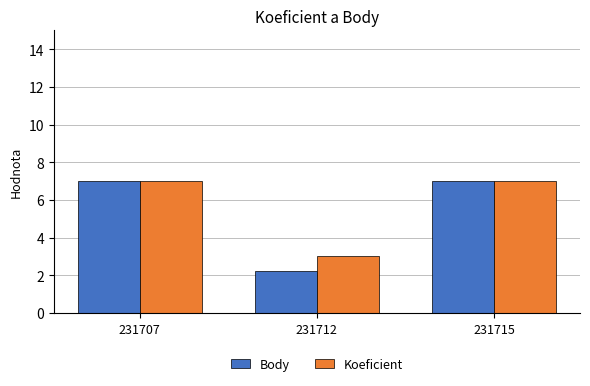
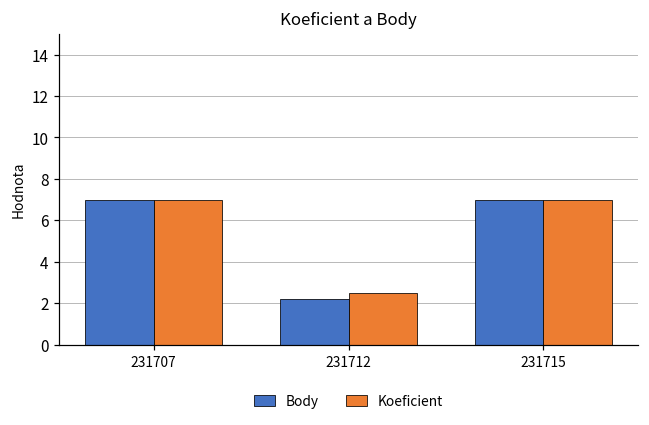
  {
    "Body": {
      "231707": 7.0,
      "231712": 2.2,
      "231715": 7.0
    },
    "Koeficient": {
      "231707": 7.0,
-     "231712": 3.0,
+     "231712": 2.5,
      "231715": 7.0
    }
  }
